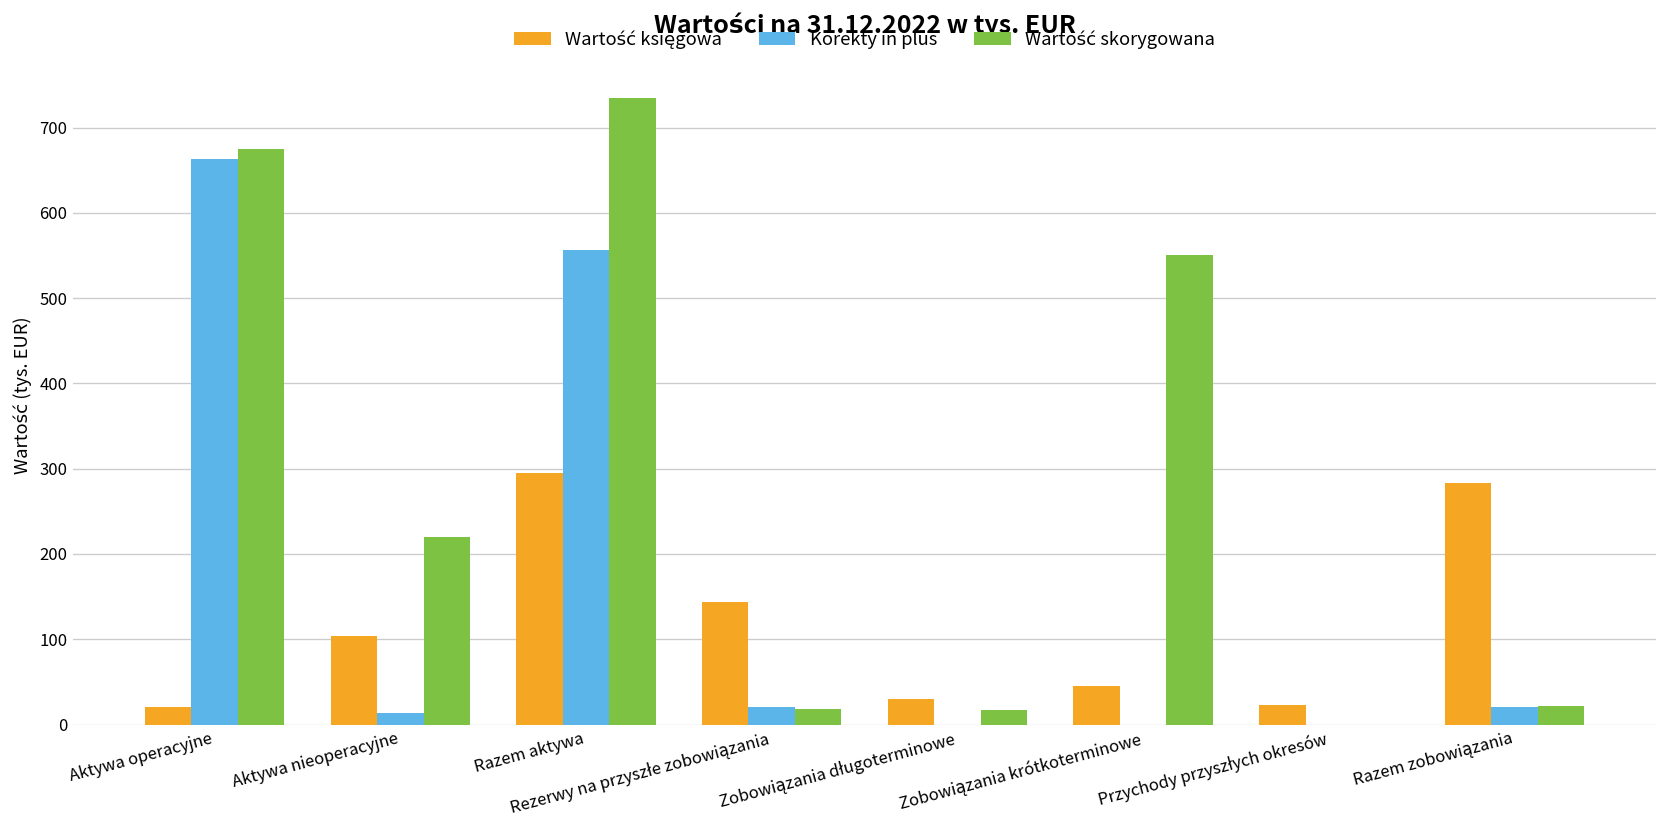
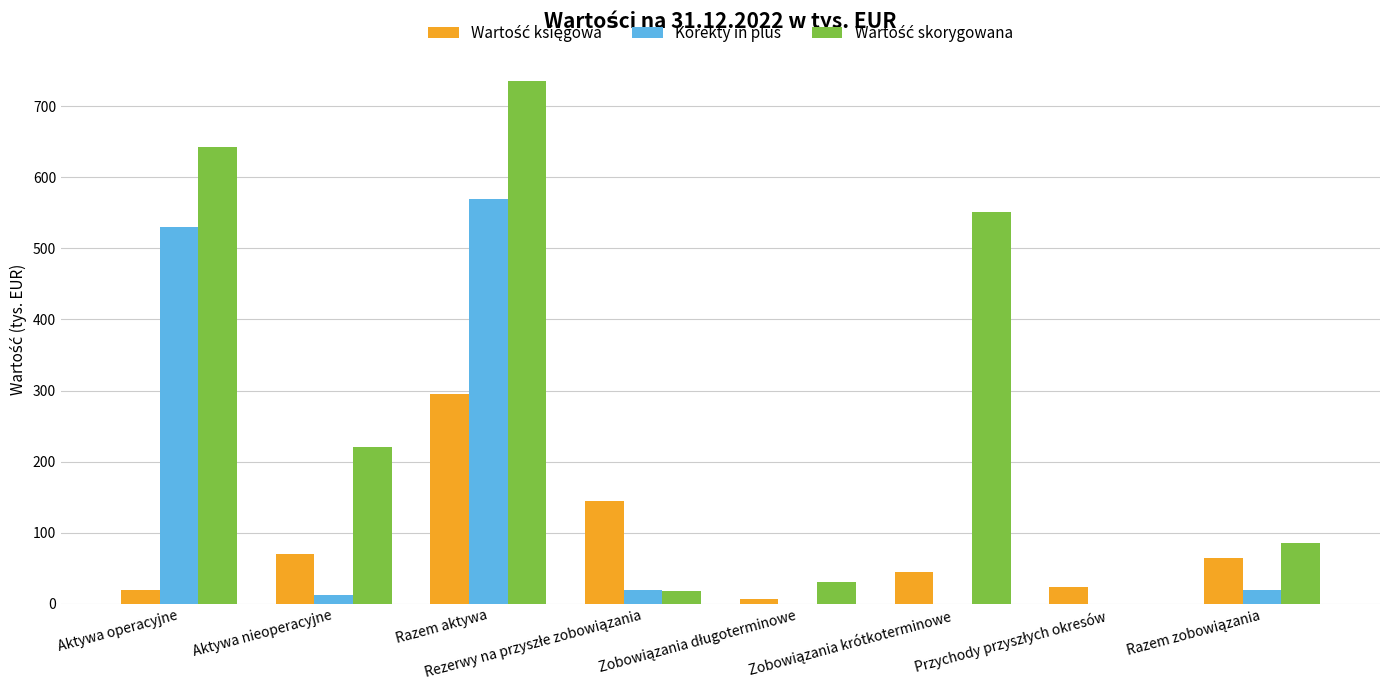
  {
    "Wartość księgowa": {
      "Aktywa operacyjne": 20,
-     "Aktywa nieoperacyjne": 100,
+     "Aktywa nieoperacyjne": 70,
      "Razem aktywa": 300,
      "Rezerwy na przyszłe zobowiązania": 140,
-     "Zobowiązania długoterminowe": 30,
+     "Zobowiązania długoterminowe": 10,
      "Zobowiązania krótkoterminowe": 50,
      "Przychody przyszłych okresów": 20,
-     "Razem zobowiązania": 280
+     "Razem zobowiązania": 70
    },
    "Korekty in plus": {
-     "Aktywa operacyjne": 660,
+     "Aktywa operacyjne": 530,
      "Aktywa nieoperacyjne": 10,
-     "Razem aktywa": 560,
+     "Razem aktywa": 570,
      "Rezerwy na przyszłe zobowiązania": 20,
      "Zobowiązania długoterminowe": 0,
      "Zobowiązania krótkoterminowe": 0,
      "Przychody przyszłych okresów": 0,
      "Razem zobowiązania": 20
    },
    "Wartość skorygowana": {
-     "Aktywa operacyjne": 680,
+     "Aktywa operacyjne": 640,
      "Aktywa nieoperacyjne": 220,
      "Razem aktywa": 740,
      "Rezerwy na przyszłe zobowiązania": 20,
-     "Zobowiązania długoterminowe": 20,
+     "Zobowiązania długoterminowe": 30,
      "Zobowiązania krótkoterminowe": 550,
      "Przychody przyszłych okresów": 0,
-     "Razem zobowiązania": 20
+     "Razem zobowiązania": 90
    }
  }
